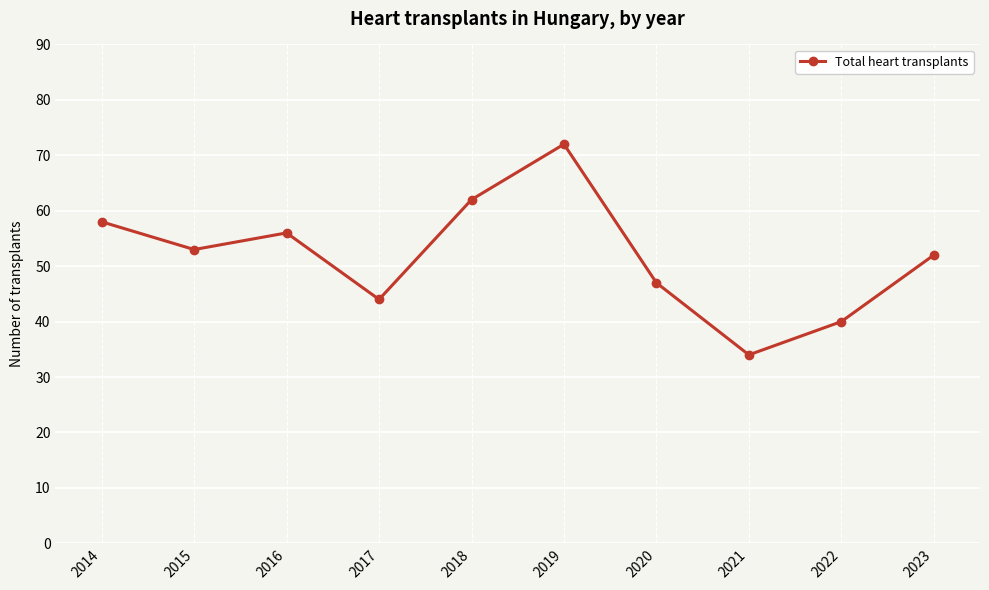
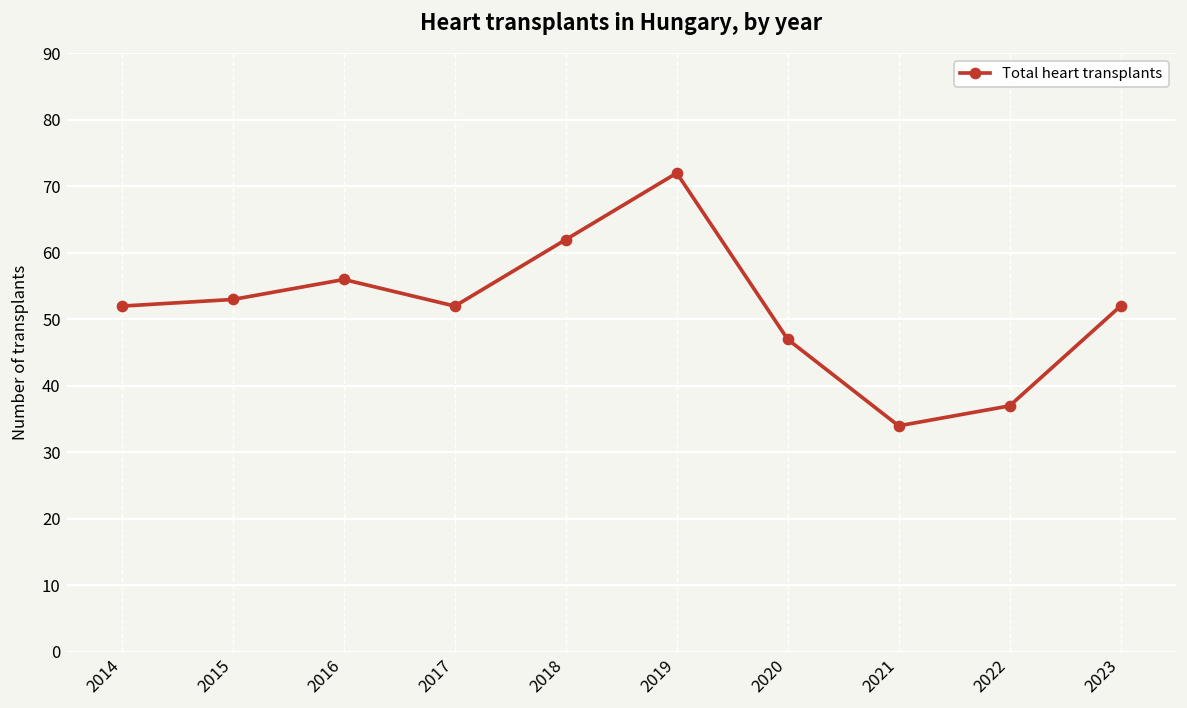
  {
-   "2014": 58,
+   "2014": 52,
    "2015": 53,
    "2016": 56,
-   "2017": 44,
+   "2017": 52,
    "2018": 62,
    "2019": 72,
    "2020": 47,
    "2021": 34,
-   "2022": 40,
+   "2022": 37,
    "2023": 52
  }
